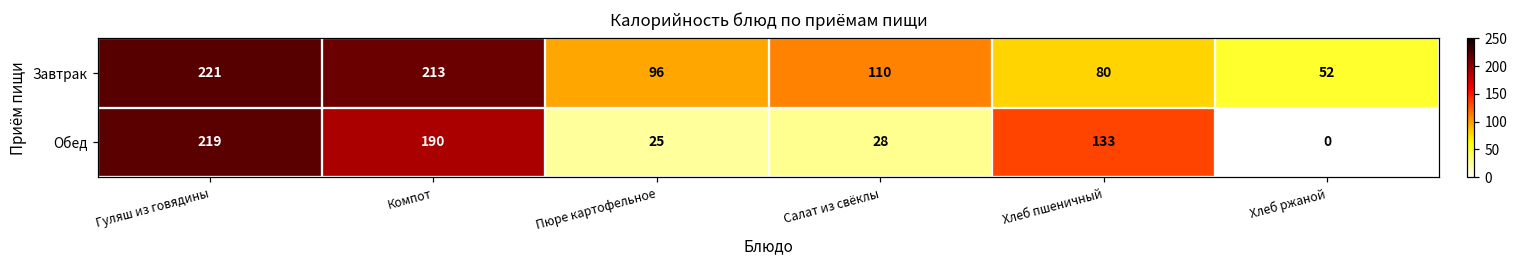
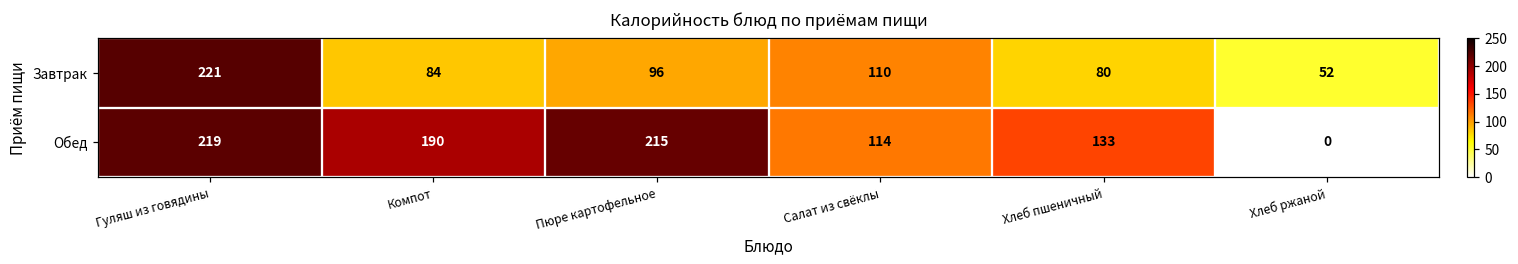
  {
    "Завтрак": {
      "Гуляш из говядины": 221,
-     "Компот": 213,
+     "Компот": 84,
      "Пюре картофельное": 96,
      "Салат из свёклы": 110,
      "Хлеб пшеничный": 80,
      "Хлеб ржаной": 52
    },
    "Обед": {
      "Гуляш из говядины": 219,
      "Компот": 190,
-     "Пюре картофельное": 25,
-     "Салат из свёклы": 28,
+     "Пюре картофельное": 215,
+     "Салат из свёклы": 114,
      "Хлеб пшеничный": 133,
      "Хлеб ржаной": 0
    }
  }
